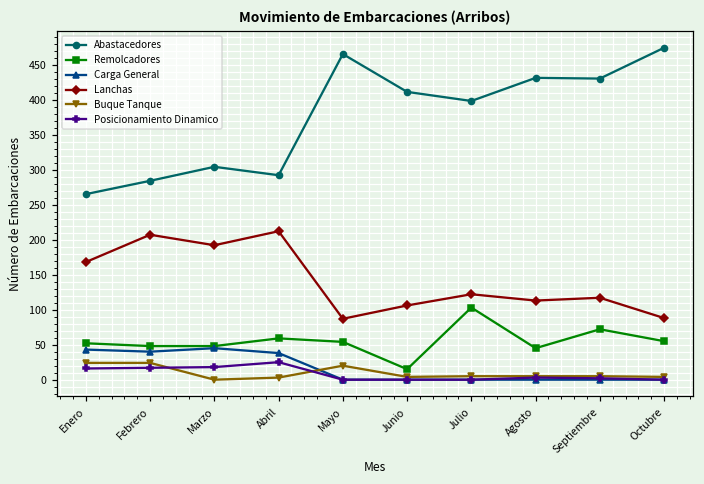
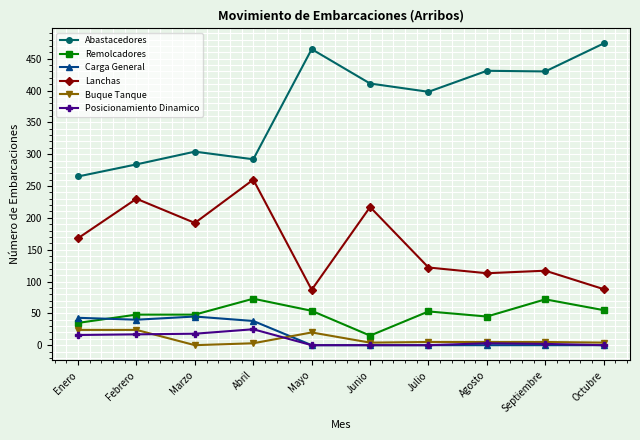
  {
    "Remolcadores": {
-     "Enero": 50,
+     "Enero": 40,
      "Febrero": 50,
-     "Abril": 60,
+     "Abril": 70,
      "Mayo": 50,
      "Junio": 20,
-     "Julio": 100,
+     "Julio": 50,
      "Agosto": 50,
      "Septiembre": 70,
      "Octubre": 60
    },
    "Lanchas": {
      "Enero": 170,
-     "Febrero": 210,
+     "Febrero": 230,
      "Marzo": 190,
-     "Abril": 210,
+     "Abril": 260,
      "Mayo": 90,
-     "Junio": 110,
+     "Junio": 220,
      "Julio": 120,
      "Agosto": 110,
      "Septiembre": 120,
      "Octubre": 90
    },
    "Buque Tanque": {
      "Enero": 20,
      "Febrero": 20,
      "Marzo": 0,
      "Abril": 0,
      "Mayo": 20,
      "Junio": 0,
      "Julio": 10,
      "Octubre": 0
    },
    "Posicionamiento Dinamico": {
      "Enero": 20,
      "Febrero": 20,
      "Marzo": 20,
      "Abril": 30
    }
  }
